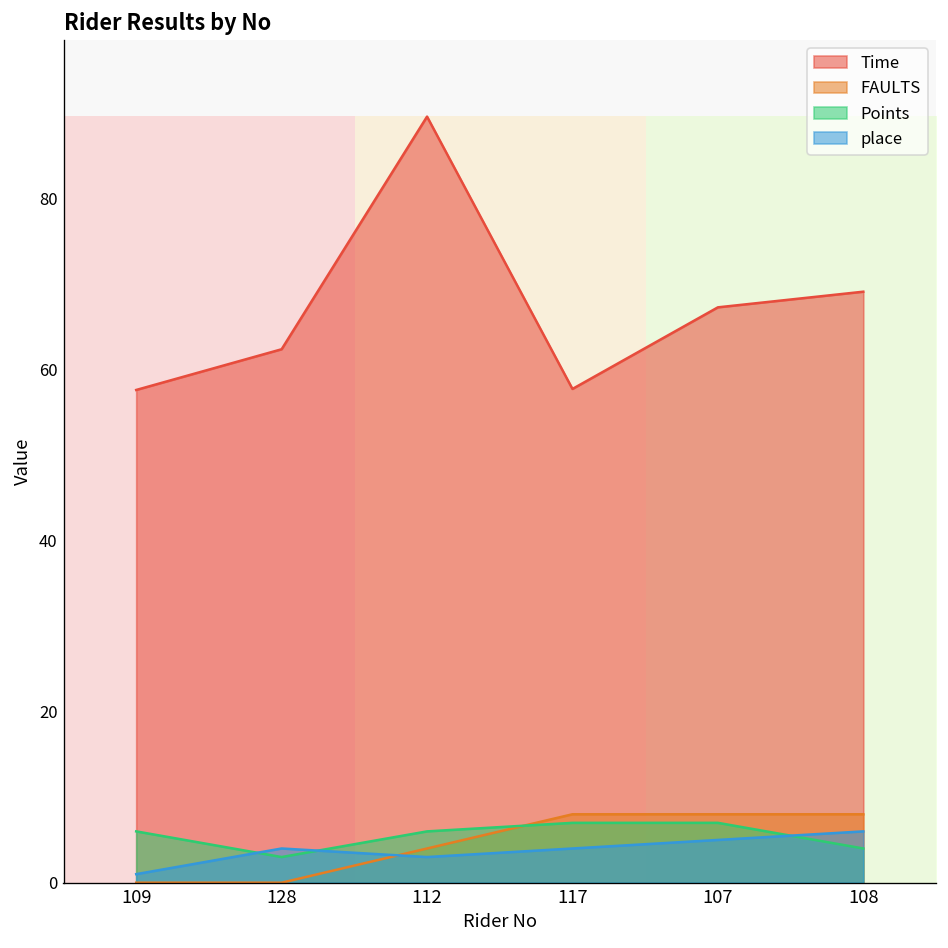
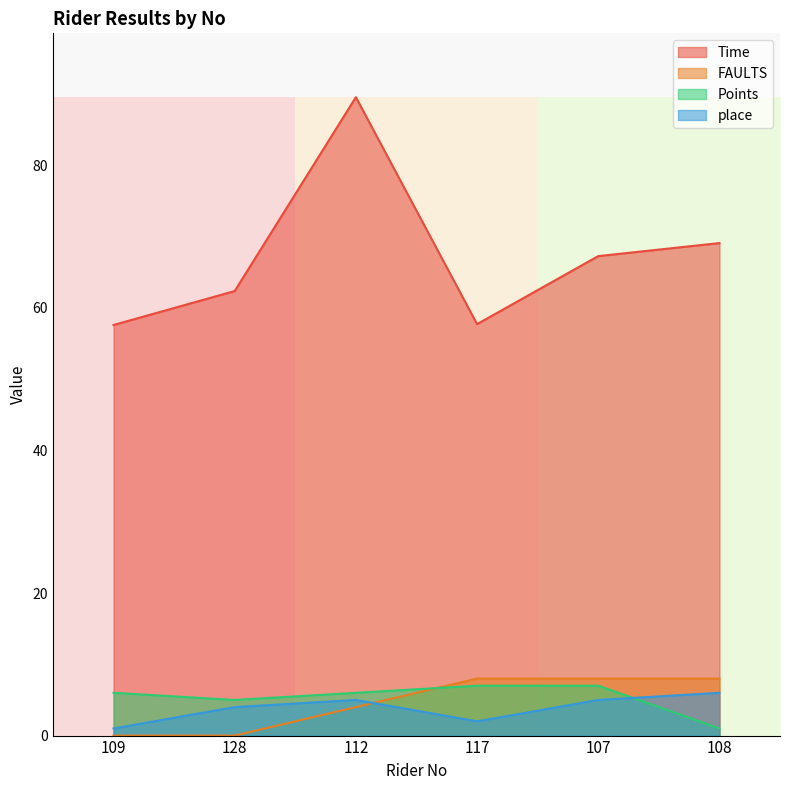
  {
    "Points": {
      "109": 6,
-     "128": 3,
+     "128": 5,
      "112": 6,
      "117": 7,
      "107": 7,
-     "108": 4
+     "108": 1
    },
    "place": {
      "109": 1,
      "128": 4,
-     "112": 3,
-     "117": 4,
+     "112": 5,
+     "117": 2,
      "107": 5,
      "108": 6
    }
  }
